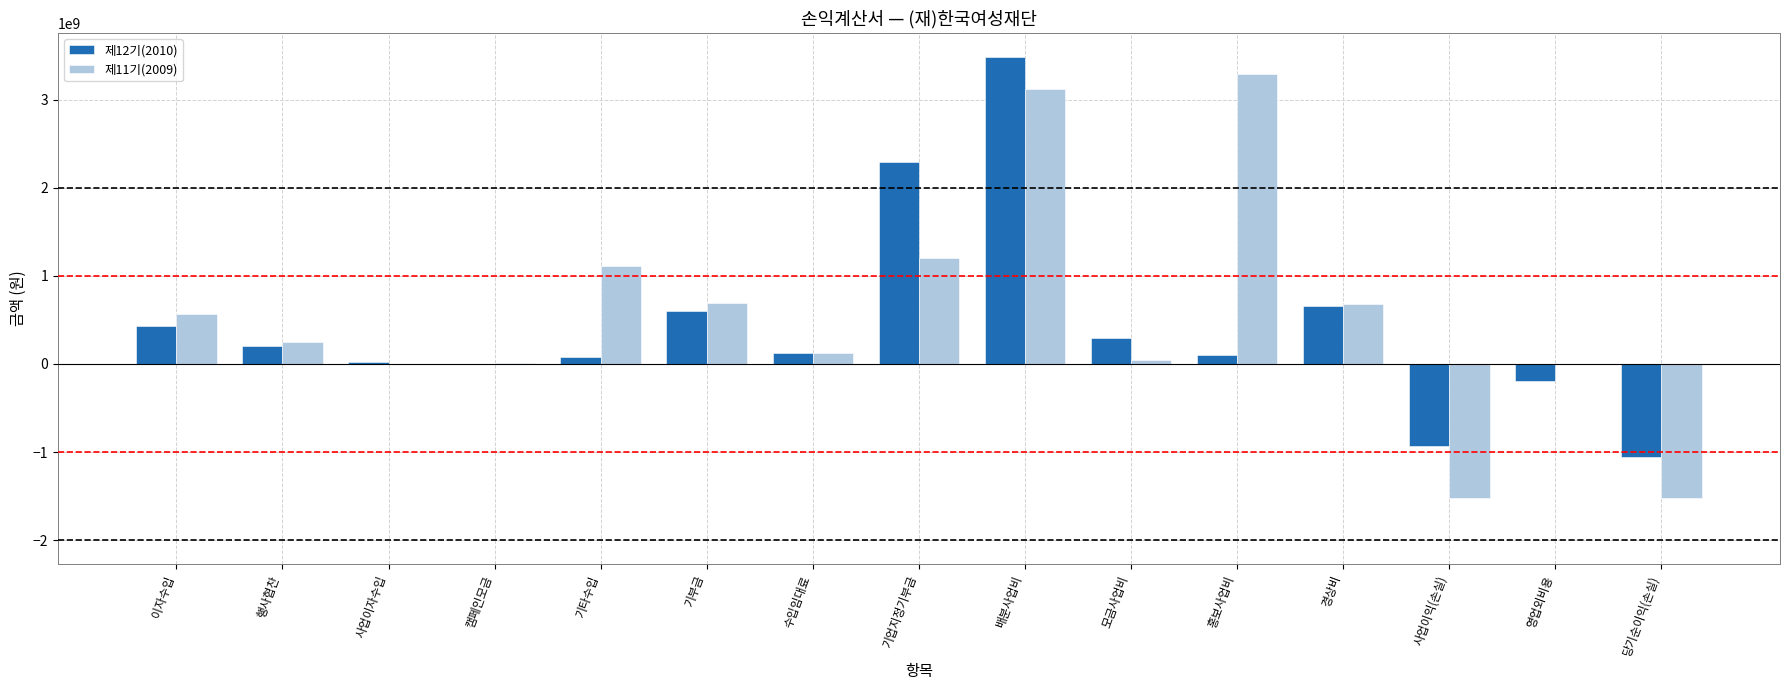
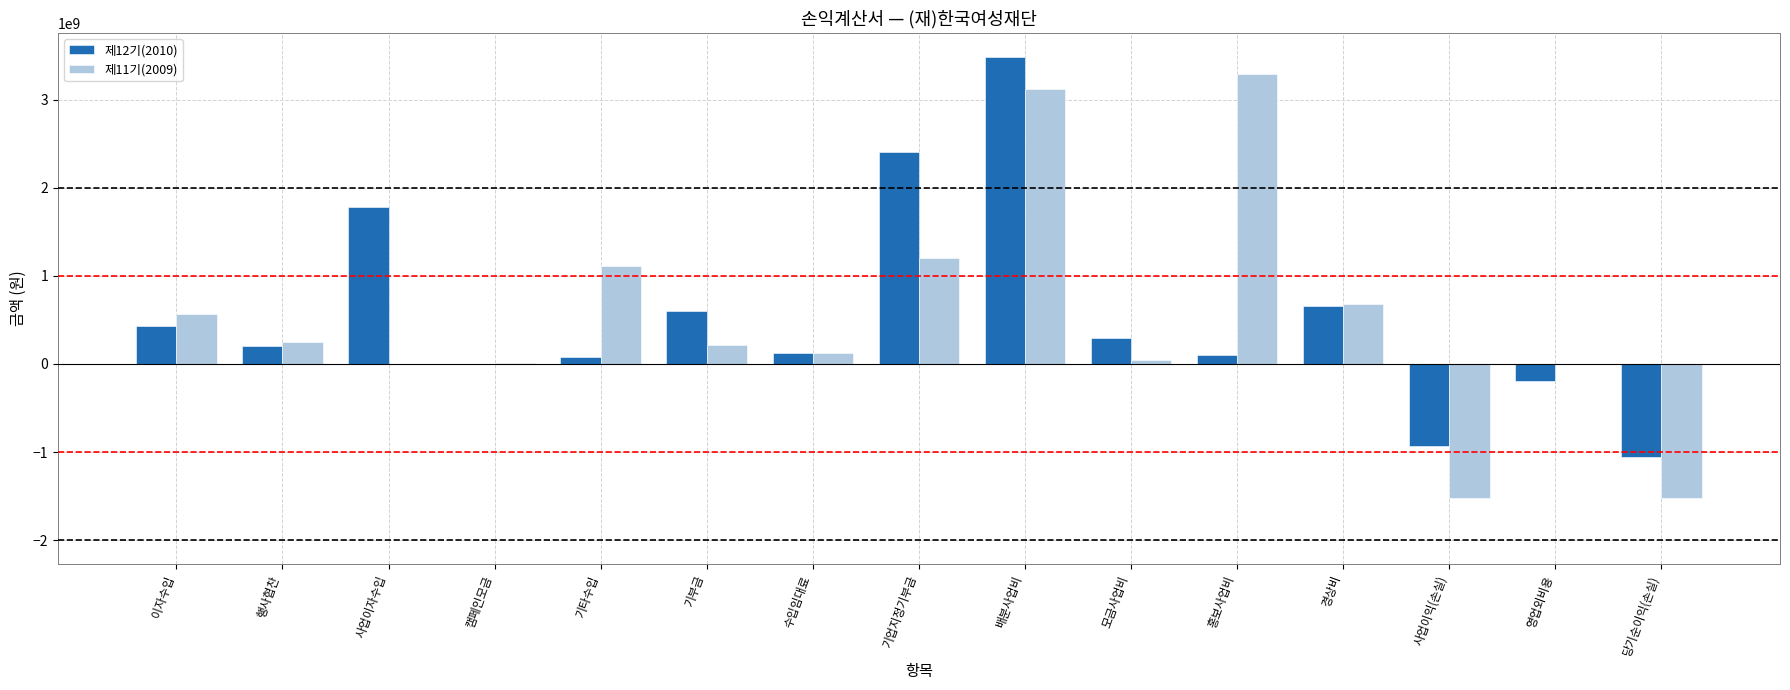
  {
    "제12기(2010)": {
      "이자수입": 400000000,
      "행사협찬": 200000000,
-     "사업이자수입": 0,
+     "사업이자수입": 1800000000,
      "캠페인모금": 0,
      "기타수입": 100000000,
      "기부금": 600000000,
      "수입임대료": 100000000,
-     "기업지정기부금": 2300000000,
+     "기업지정기부금": 2400000000,
      "배분사업비": 3500000000,
      "모금사업비": 300000000,
      "홍보사업비": 100000000,
      "경상비": 700000000,
      "사업이익(손실)": -900000000,
      "영업외비용": -200000000,
      "당기순이익(손실)": -1100000000
    },
    "제11기(2009)": {
      "이자수입": 600000000,
      "행사협찬": 300000000,
      "사업이자수입": 0,
      "기타수입": 1100000000,
-     "기부금": 700000000,
+     "기부금": 200000000,
      "수입임대료": 100000000,
      "기업지정기부금": 1200000000,
      "배분사업비": 3100000000,
      "모금사업비": 0,
      "홍보사업비": 3300000000,
      "경상비": 700000000,
      "사업이익(손실)": -1500000000,
      "영업외비용": 0,
      "당기순이익(손실)": -1500000000
    }
  }
